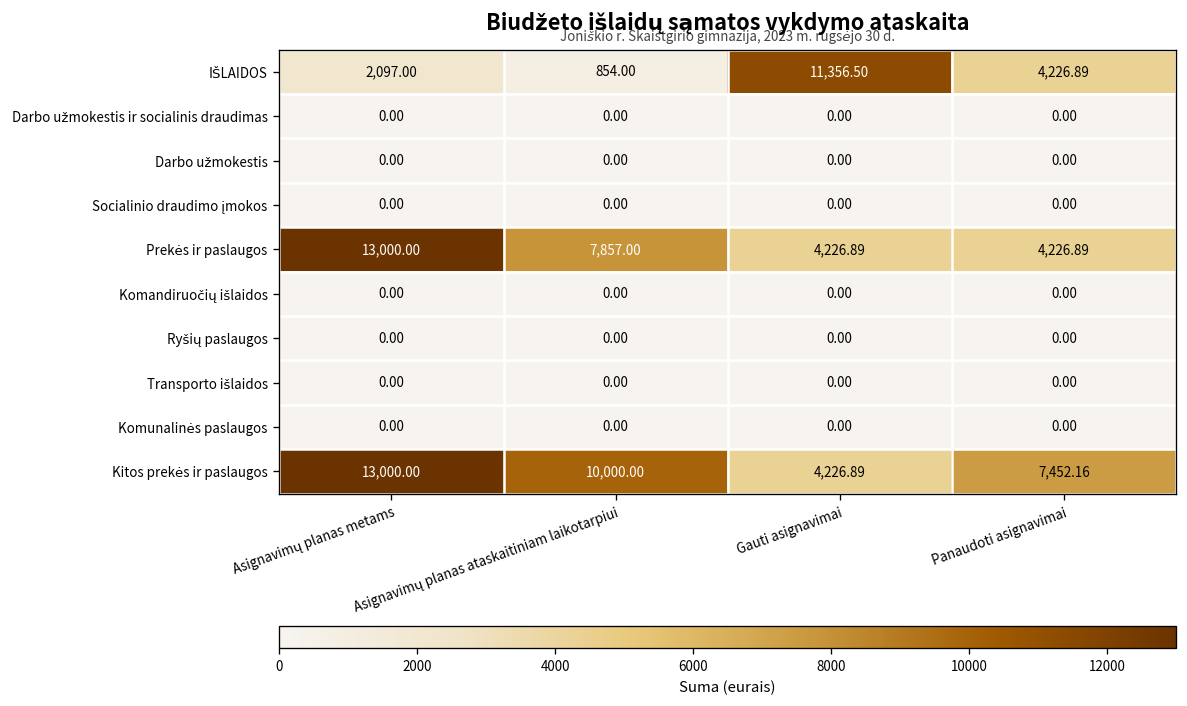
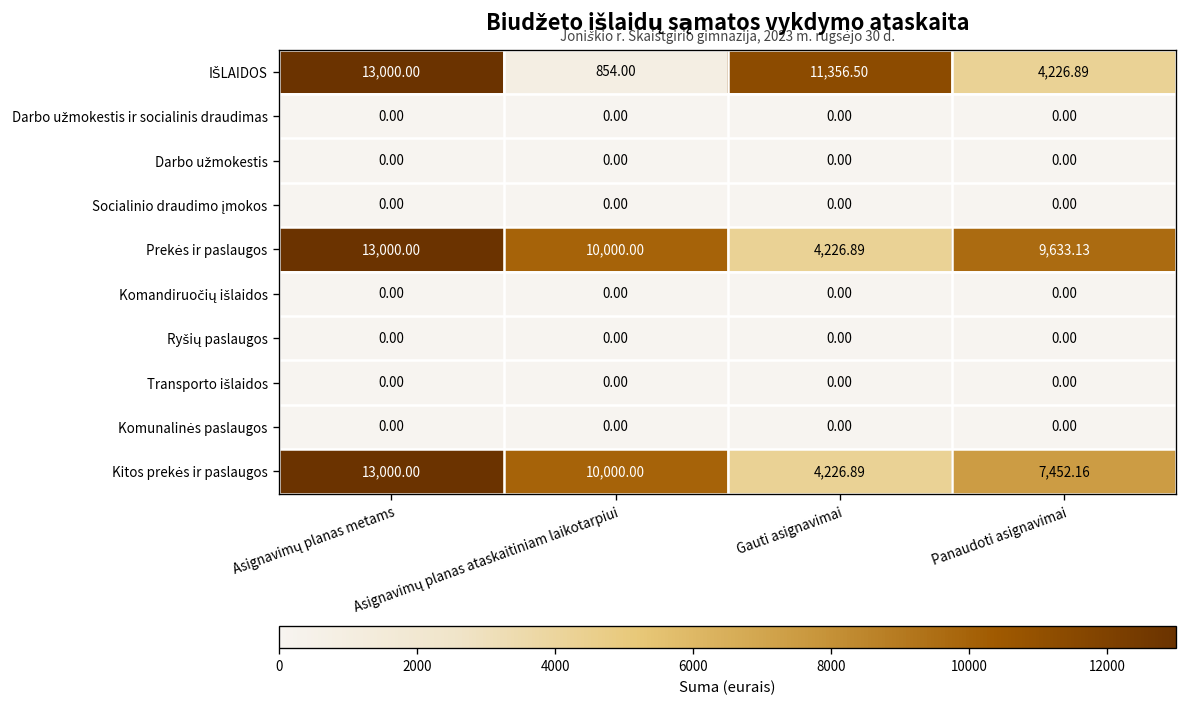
  {
    "IŠLAIDOS": {
-     "Asignavimų planas metams": "2,097.00",
+     "Asignavimų planas metams": "13,000.00",
      "Asignavimų planas ataskaitiniam laikotarpiui": "854.00",
      "Gauti asignavimai": "11,356.50",
      "Panaudoti asignavimai": "4,226.89"
    },
    "Darbo užmokestis ir socialinis draudimas": {
      "Asignavimų planas metams": "0.00",
      "Asignavimų planas ataskaitiniam laikotarpiui": "0.00",
      "Gauti asignavimai": "0.00",
      "Panaudoti asignavimai": "0.00"
    },
    "Darbo užmokestis": {
      "Asignavimų planas metams": "0.00",
      "Asignavimų planas ataskaitiniam laikotarpiui": "0.00",
      "Gauti asignavimai": "0.00",
      "Panaudoti asignavimai": "0.00"
    },
    "Socialinio draudimo įmokos": {
      "Asignavimų planas metams": "0.00",
      "Asignavimų planas ataskaitiniam laikotarpiui": "0.00",
      "Gauti asignavimai": "0.00",
      "Panaudoti asignavimai": "0.00"
    },
    "Prekės ir paslaugos": {
      "Asignavimų planas metams": "13,000.00",
-     "Asignavimų planas ataskaitiniam laikotarpiui": "7,857.00",
+     "Asignavimų planas ataskaitiniam laikotarpiui": "10,000.00",
      "Gauti asignavimai": "4,226.89",
-     "Panaudoti asignavimai": "4,226.89"
+     "Panaudoti asignavimai": "9,633.13"
    },
    "Komandiruočių išlaidos": {
      "Asignavimų planas metams": "0.00",
      "Asignavimų planas ataskaitiniam laikotarpiui": "0.00",
      "Gauti asignavimai": "0.00",
      "Panaudoti asignavimai": "0.00"
    },
    "Ryšių paslaugos": {
      "Asignavimų planas metams": "0.00",
      "Asignavimų planas ataskaitiniam laikotarpiui": "0.00",
      "Gauti asignavimai": "0.00",
      "Panaudoti asignavimai": "0.00"
    },
    "Transporto išlaidos": {
      "Asignavimų planas metams": "0.00",
      "Asignavimų planas ataskaitiniam laikotarpiui": "0.00",
      "Gauti asignavimai": "0.00",
      "Panaudoti asignavimai": "0.00"
    },
    "Komunalinės paslaugos": {
      "Asignavimų planas metams": "0.00",
      "Asignavimų planas ataskaitiniam laikotarpiui": "0.00",
      "Gauti asignavimai": "0.00",
      "Panaudoti asignavimai": "0.00"
    },
    "Kitos prekės ir paslaugos": {
      "Asignavimų planas metams": "13,000.00",
      "Asignavimų planas ataskaitiniam laikotarpiui": "10,000.00",
      "Gauti asignavimai": "4,226.89",
      "Panaudoti asignavimai": "7,452.16"
    }
  }
